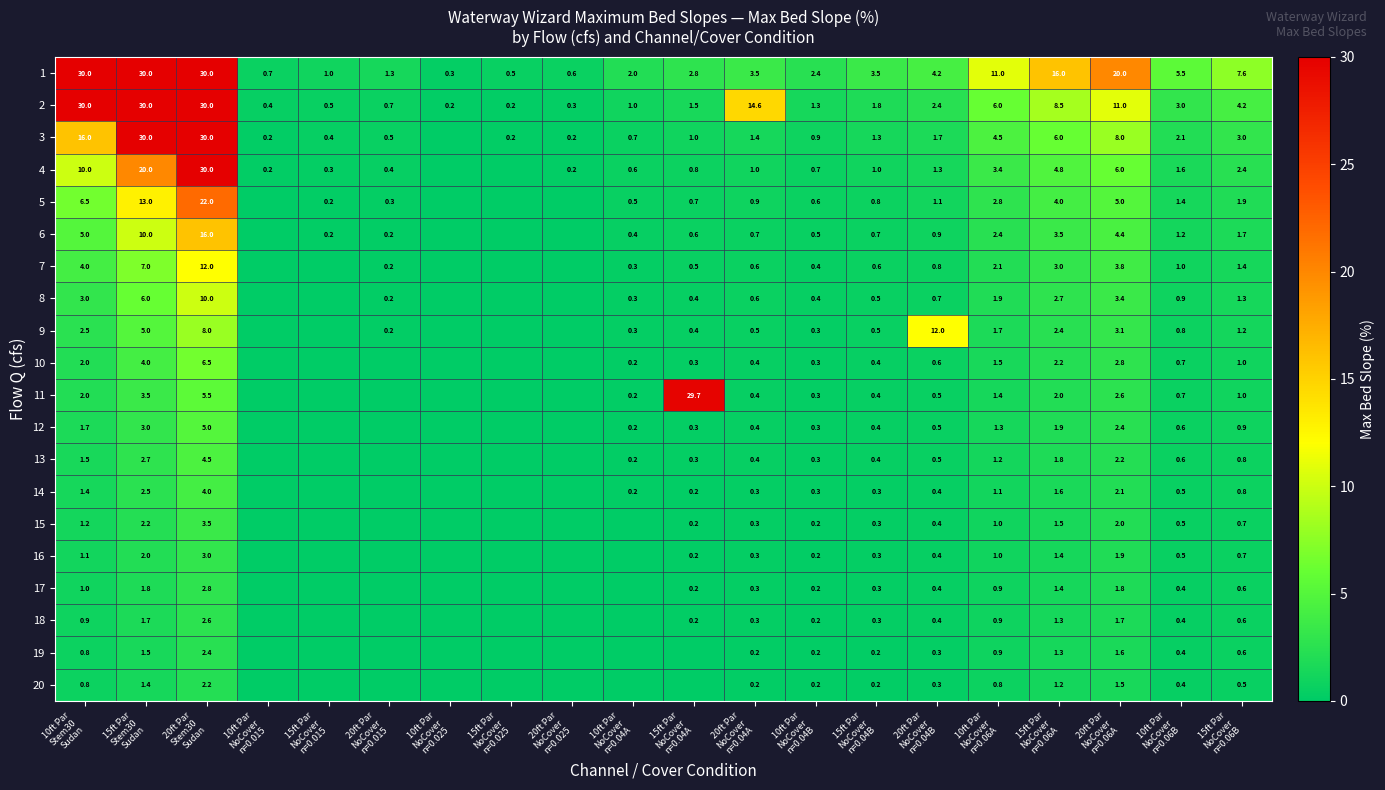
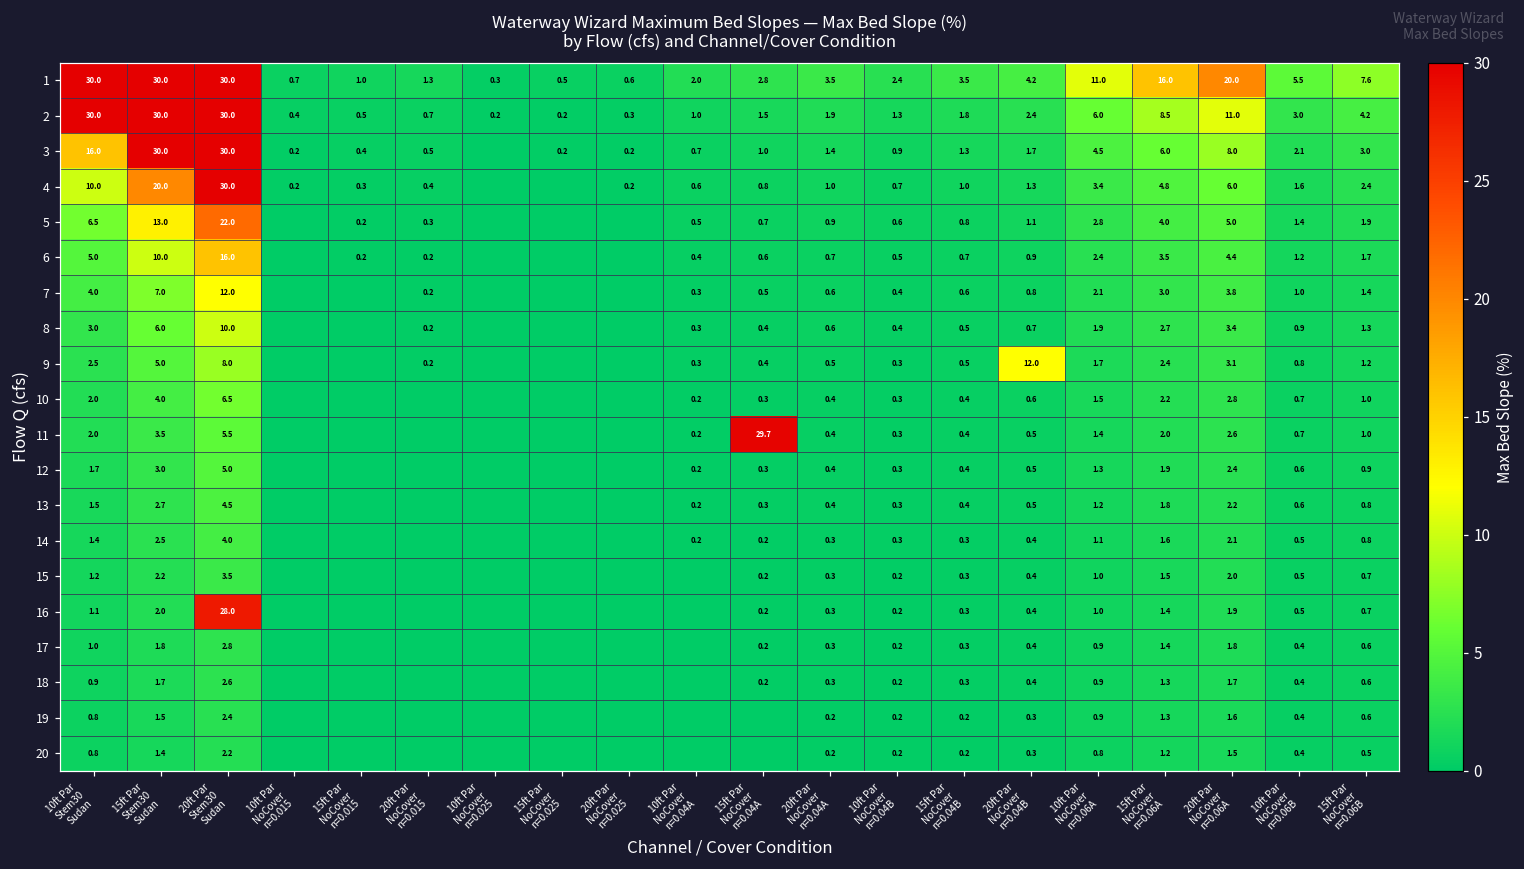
  {
    "2": {
      "10ft Par Stem30 Sudan": 30.0,
      "15ft Par Stem30 Sudan": 30.0,
      "20ft Par Stem30 Sudan": 30.0,
      "10ft Par NoCover n=0.015": 0.4,
      "15ft Par NoCover n=0.015": 0.5,
      "20ft Par NoCover n=0.015": 0.7,
      "10ft Par NoCover n=0.025": 0.2,
      "15ft Par NoCover n=0.025": 0.2,
      "20ft Par NoCover n=0.025": 0.3,
      "10ft Par NoCover n=0.04A": 1.0,
      "15ft Par NoCover n=0.04A": 1.5,
-     "20ft Par NoCover n=0.04A": 14.6,
+     "20ft Par NoCover n=0.04A": 1.9,
      "10ft Par NoCover n=0.04B": 1.3,
      "15ft Par NoCover n=0.04B": 1.8,
      "20ft Par NoCover n=0.04B": 2.4,
      "10ft Par NoCover n=0.06A": 6.0,
      "15ft Par NoCover n=0.06A": 8.5,
      "20ft Par NoCover n=0.06A": 11.0,
      "10ft Par NoCover n=0.06B": 3.0,
      "15ft Par NoCover n=0.06B": 4.2
    },
    "16": {
      "10ft Par Stem30 Sudan": 1.1,
      "15ft Par Stem30 Sudan": 2.0,
-     "20ft Par Stem30 Sudan": 3.0,
+     "20ft Par Stem30 Sudan": 28.0,
      "15ft Par NoCover n=0.04A": 0.2,
      "20ft Par NoCover n=0.04A": 0.3,
      "10ft Par NoCover n=0.04B": 0.2,
      "15ft Par NoCover n=0.04B": 0.3,
      "20ft Par NoCover n=0.04B": 0.4,
      "10ft Par NoCover n=0.06A": 1.0,
      "15ft Par NoCover n=0.06A": 1.4,
      "20ft Par NoCover n=0.06A": 1.9,
      "10ft Par NoCover n=0.06B": 0.5,
      "15ft Par NoCover n=0.06B": 0.7
    }
  }
